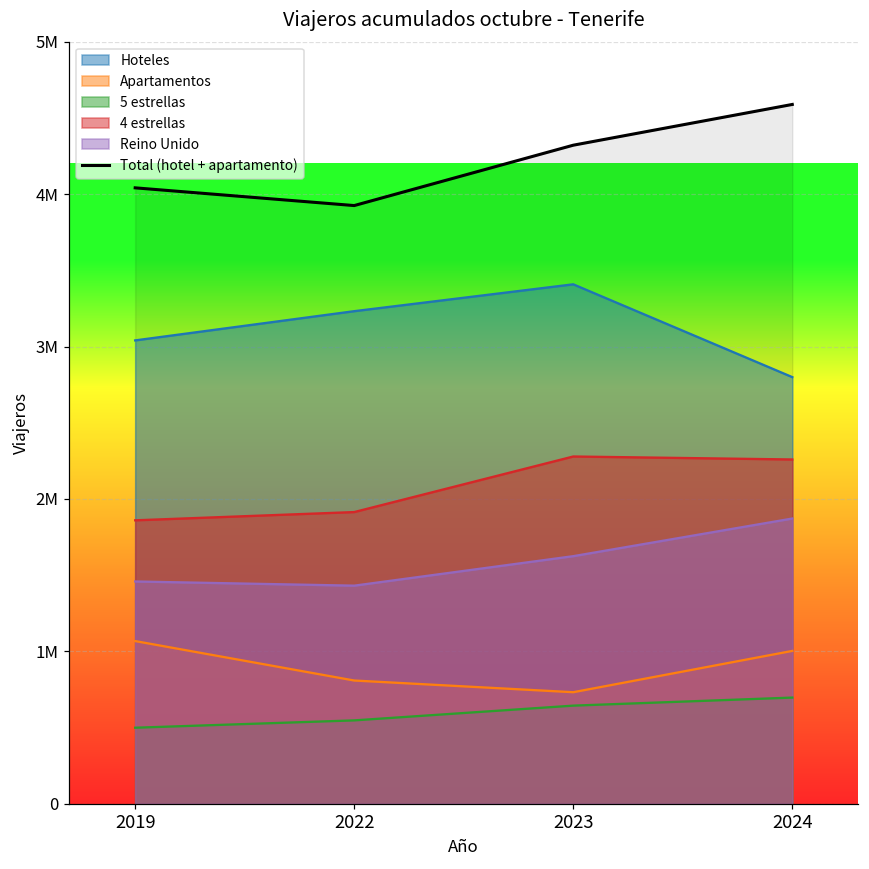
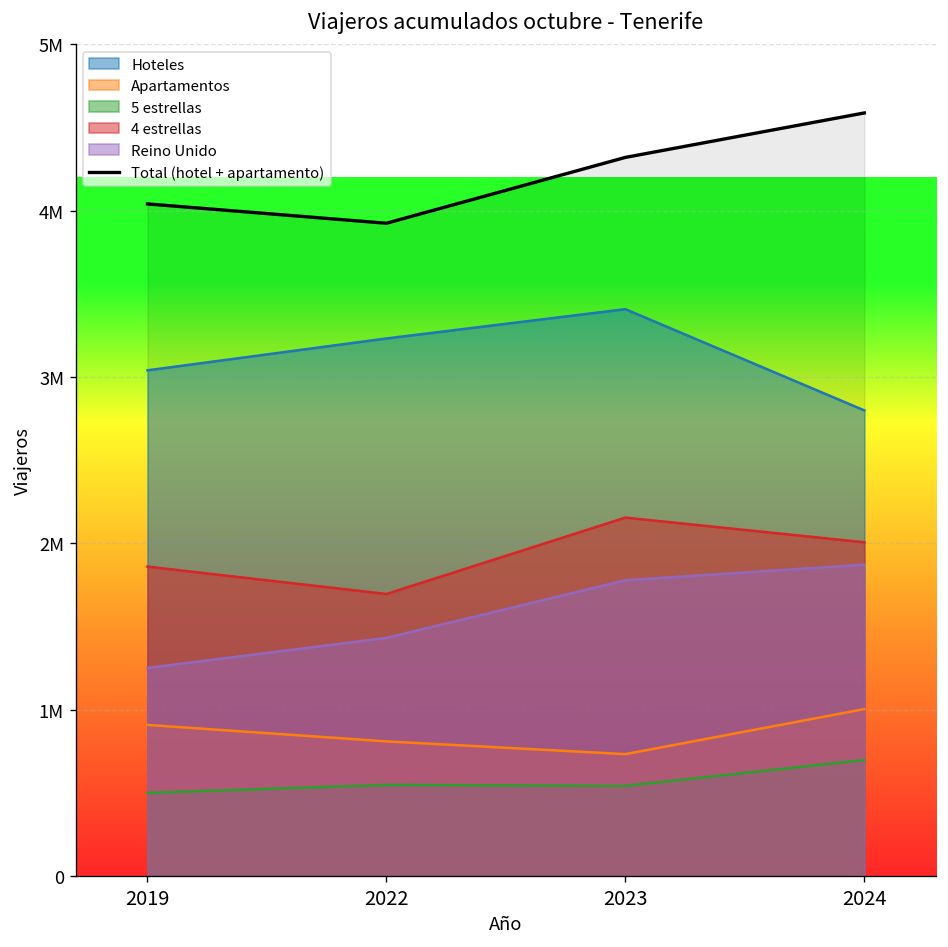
  {
    "Hoteles": {
      "2019": 3040000,
      "2022": 3230000,
      "2023": 3410000,
      "2024": 2800000
    },
    "Apartamentos": {
-     "2019": 1070000,
+     "2019": 910000,
      "2022": 810000,
      "2023": 730000,
      "2024": 1000000
    },
    "5 estrellas": {
      "2019": 500000,
      "2022": 550000,
-     "2023": 640000,
+     "2023": 540000,
      "2024": 700000
    },
    "4 estrellas": {
      "2019": 1860000,
-     "2022": 1910000,
-     "2023": 2280000,
-     "2024": 2260000
+     "2022": 1700000,
+     "2023": 2150000,
+     "2024": 2010000
    },
    "Reino Unido": {
-     "2019": 1460000,
+     "2019": 1250000,
      "2022": 1430000,
-     "2023": 1620000,
+     "2023": 1780000,
      "2024": 1870000
    },
    "Total (hotel + apartamento)": {
      "2019": 4040000,
      "2022": 3920000,
      "2023": 4320000,
      "2024": 4590000
    }
  }
